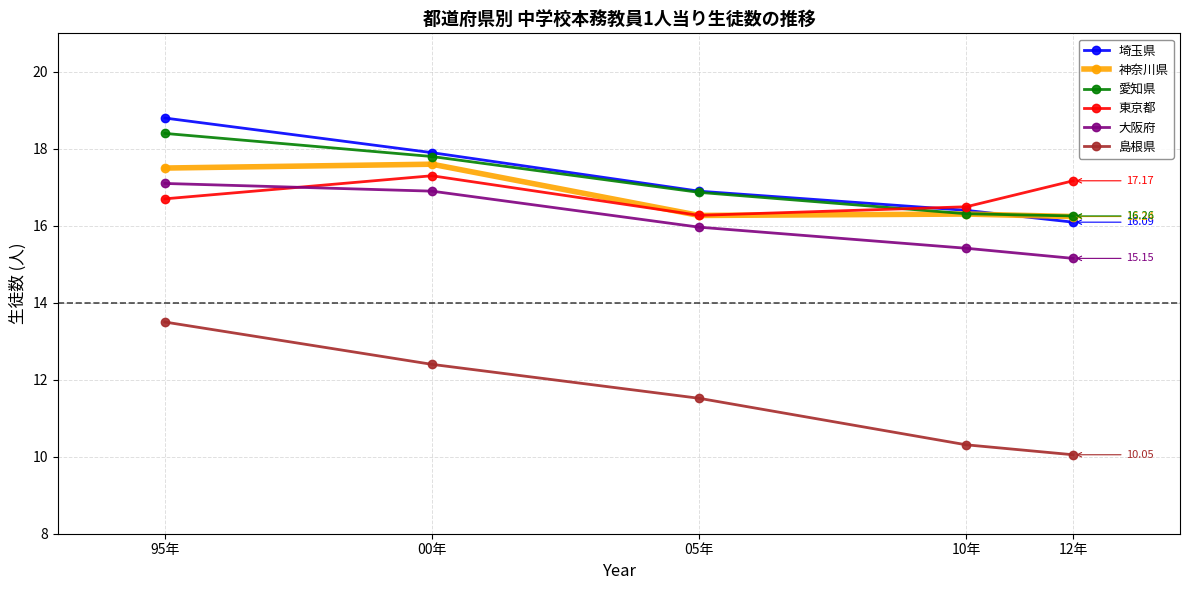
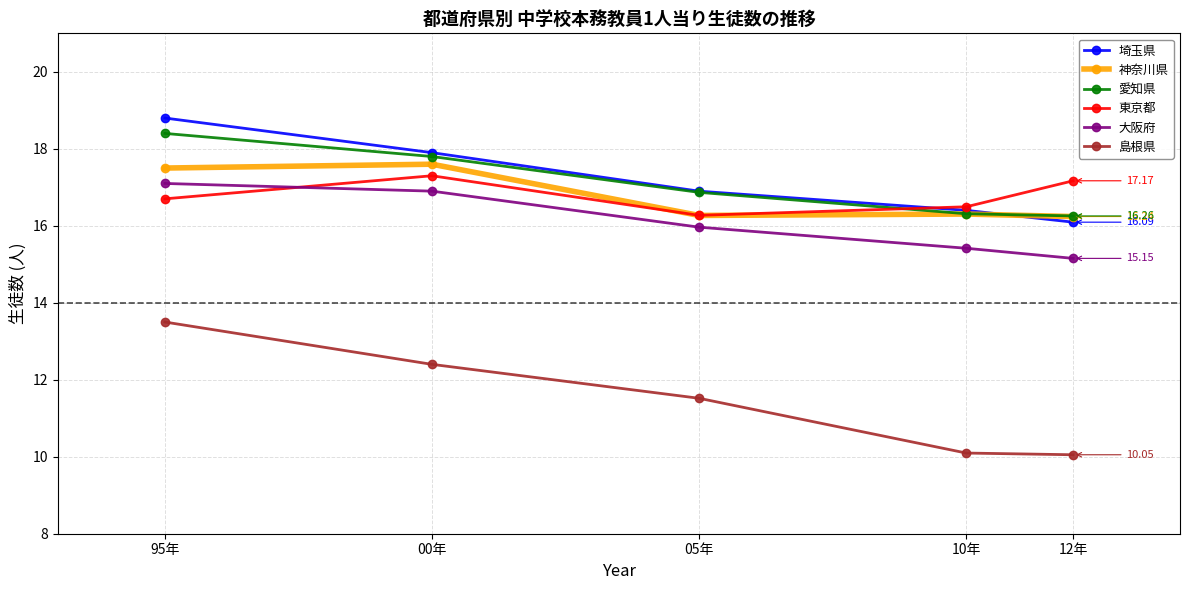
  {
    "埼玉県": {
      "95年": 18.8,
      "00年": 17.9,
      "10年": 16.4
    },
    "神奈川県": {
      "95年": 17.5,
      "00年": 17.6
    },
    "愛知県": {
      "95年": 18.4,
      "00年": 17.8
    },
    "東京都": {
      "12年": 17.17
    },
    "大阪府": {
      "12年": 15.15
    },
    "島根県": {
      "95年": 13.5,
      "00年": 12.4,
      "05年": 11.5,
-     "10年": 10.3
+     "10年": 10.1
    }
  }
